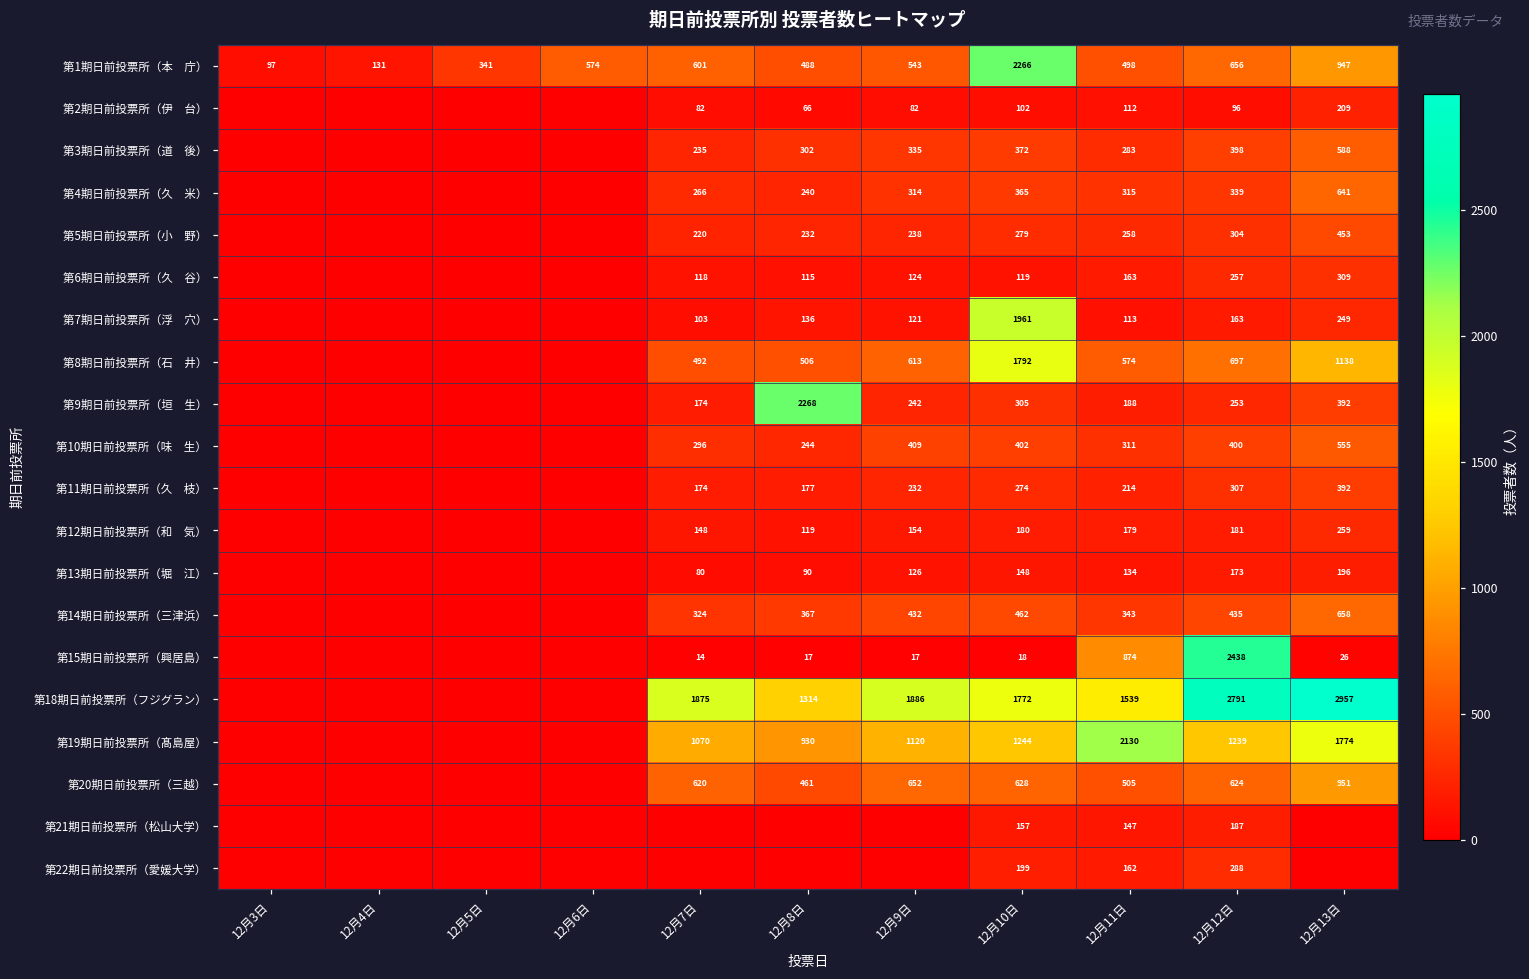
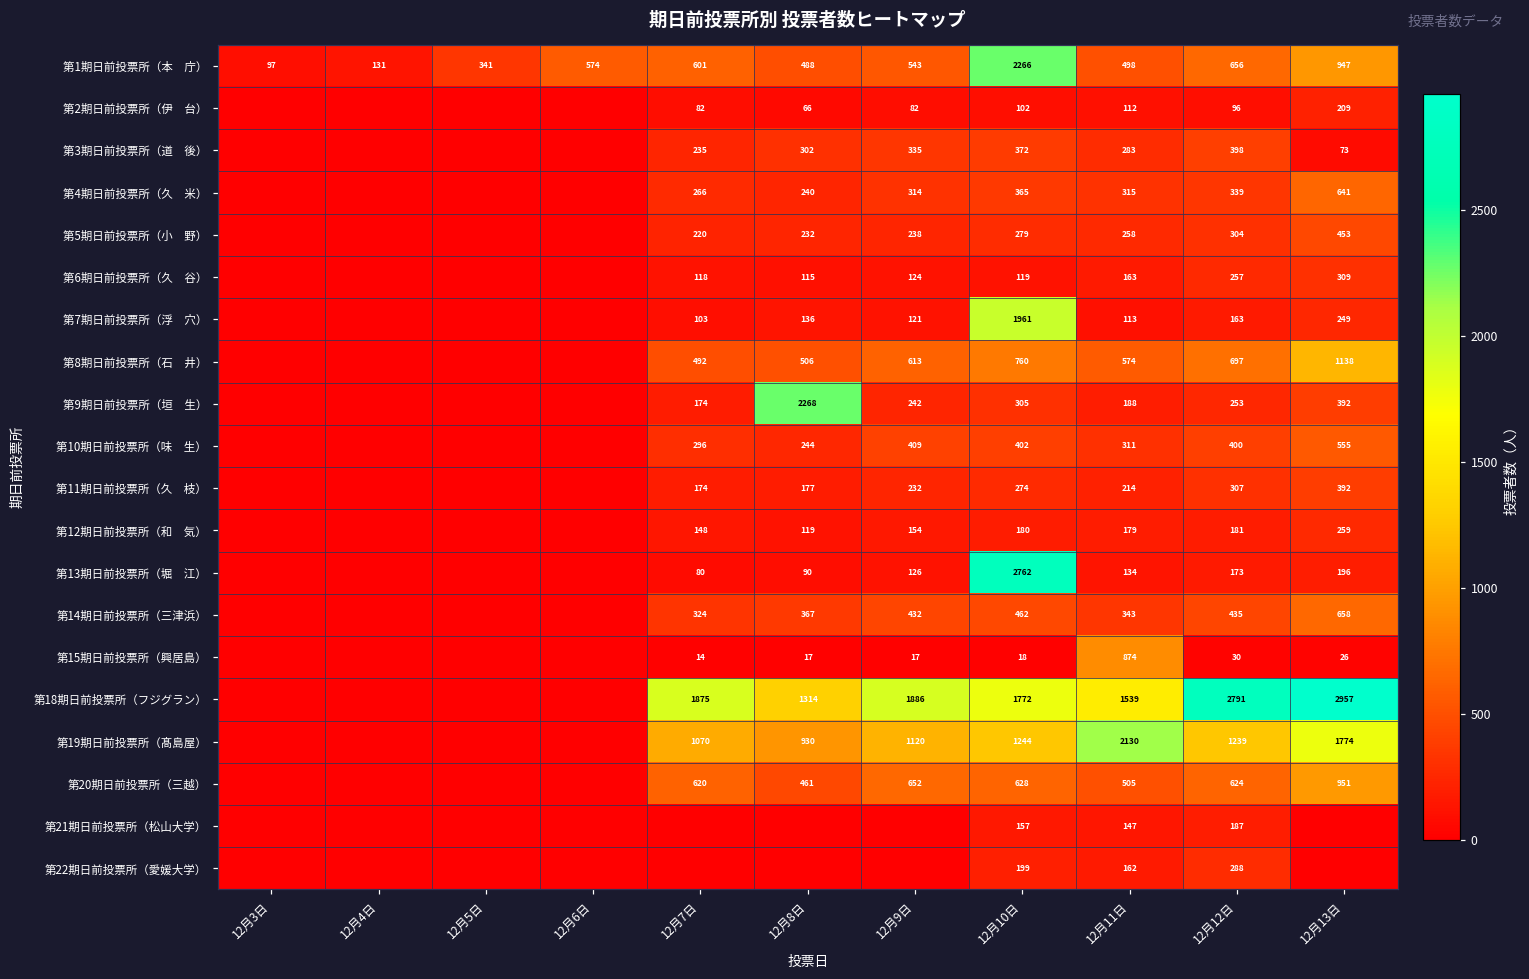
  {
    "第1期日前投票所（本 庁）": {
      "12月3日": 97,
      "12月4日": 131,
      "12月5日": 341,
      "12月6日": 574,
      "12月7日": 601,
      "12月8日": 488,
      "12月9日": 543,
      "12月10日": 2266,
      "12月11日": 498,
      "12月12日": 656,
      "12月13日": 947
    },
    "第2期日前投票所（伊 台）": {
      "12月7日": 82,
      "12月8日": 66,
      "12月9日": 82,
      "12月10日": 102,
      "12月11日": 112,
      "12月12日": 96,
      "12月13日": 209
    },
    "第3期日前投票所（道 後）": {
      "12月7日": 235,
      "12月8日": 302,
      "12月9日": 335,
      "12月10日": 372,
      "12月11日": 283,
      "12月12日": 398,
-     "12月13日": 588
+     "12月13日": 73
    },
    "第4期日前投票所（久 米）": {
      "12月7日": 266,
      "12月8日": 240,
      "12月9日": 314,
      "12月10日": 365,
      "12月11日": 315,
      "12月12日": 339,
      "12月13日": 641
    },
    "第5期日前投票所（小 野）": {
      "12月7日": 220,
      "12月8日": 232,
      "12月9日": 238,
      "12月10日": 279,
      "12月11日": 258,
      "12月12日": 304,
      "12月13日": 453
    },
    "第6期日前投票所（久 谷）": {
      "12月7日": 118,
      "12月8日": 115,
      "12月9日": 124,
      "12月10日": 119,
      "12月11日": 163,
      "12月12日": 257,
      "12月13日": 309
    },
    "第7期日前投票所（浮 穴）": {
      "12月7日": 103,
      "12月8日": 136,
      "12月9日": 121,
      "12月10日": 1961,
      "12月11日": 113,
      "12月12日": 163,
      "12月13日": 249
    },
    "第8期日前投票所（石 井）": {
      "12月7日": 492,
      "12月8日": 506,
      "12月9日": 613,
-     "12月10日": 1792,
+     "12月10日": 760,
      "12月11日": 574,
      "12月12日": 697,
      "12月13日": 1138
    },
    "第9期日前投票所（垣 生）": {
      "12月7日": 174,
      "12月8日": 2268,
      "12月9日": 242,
      "12月10日": 305,
      "12月11日": 188,
      "12月12日": 253,
      "12月13日": 392
    },
    "第10期日前投票所（味 生）": {
      "12月7日": 296,
      "12月8日": 244,
      "12月9日": 409,
      "12月10日": 402,
      "12月11日": 311,
      "12月12日": 400,
      "12月13日": 555
    },
    "第11期日前投票所（久 枝）": {
      "12月7日": 174,
      "12月8日": 177,
      "12月9日": 232,
      "12月10日": 274,
      "12月11日": 214,
      "12月12日": 307,
      "12月13日": 392
    },
    "第12期日前投票所（和 気）": {
      "12月7日": 148,
      "12月8日": 119,
      "12月9日": 154,
      "12月10日": 180,
      "12月11日": 179,
      "12月12日": 181,
      "12月13日": 259
    },
    "第13期日前投票所（堀 江）": {
      "12月7日": 80,
      "12月8日": 90,
      "12月9日": 126,
-     "12月10日": 148,
+     "12月10日": 2762,
      "12月11日": 134,
      "12月12日": 173,
      "12月13日": 196
    },
    "第14期日前投票所（三津浜）": {
      "12月7日": 324,
      "12月8日": 367,
      "12月9日": 432,
      "12月10日": 462,
      "12月11日": 343,
      "12月12日": 435,
      "12月13日": 658
    },
    "第15期日前投票所（興居島）": {
      "12月7日": 14,
      "12月8日": 17,
      "12月9日": 17,
      "12月10日": 18,
      "12月11日": 874,
-     "12月12日": 2438,
+     "12月12日": 30,
      "12月13日": 26
    },
    "第18期日前投票所（フジグラン）": {
      "12月7日": 1875,
      "12月8日": 1314,
      "12月9日": 1886,
      "12月10日": 1772,
      "12月11日": 1539,
      "12月12日": 2791,
      "12月13日": 2957
    },
    "第19期日前投票所（髙島屋）": {
      "12月7日": 1070,
      "12月8日": 930,
      "12月9日": 1120,
      "12月10日": 1244,
      "12月11日": 2130,
      "12月12日": 1239,
      "12月13日": 1774
    },
    "第20期日前投票所（三越）": {
      "12月7日": 620,
      "12月8日": 461,
      "12月9日": 652,
      "12月10日": 628,
      "12月11日": 505,
      "12月12日": 624,
      "12月13日": 951
    },
    "第21期日前投票所（松山大学）": {
      "12月10日": 157,
      "12月11日": 147,
      "12月12日": 187
    },
    "第22期日前投票所（愛媛大学）": {
      "12月10日": 199,
      "12月11日": 162,
      "12月12日": 288
    }
  }
